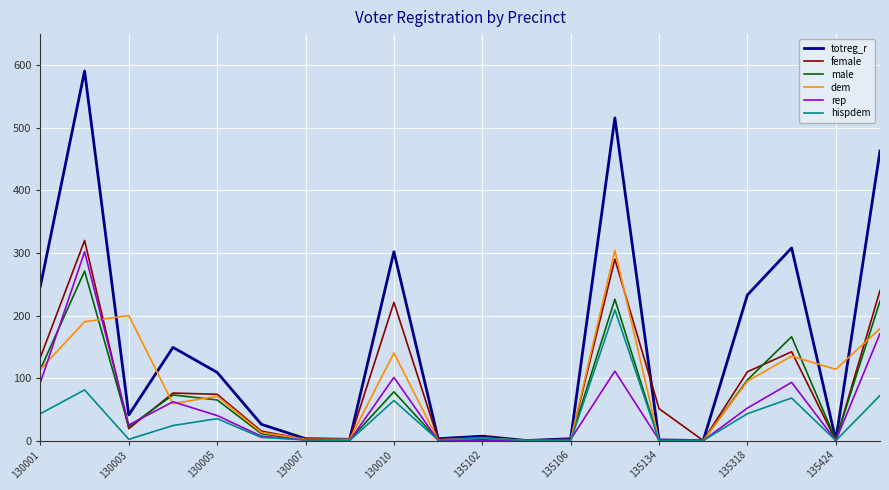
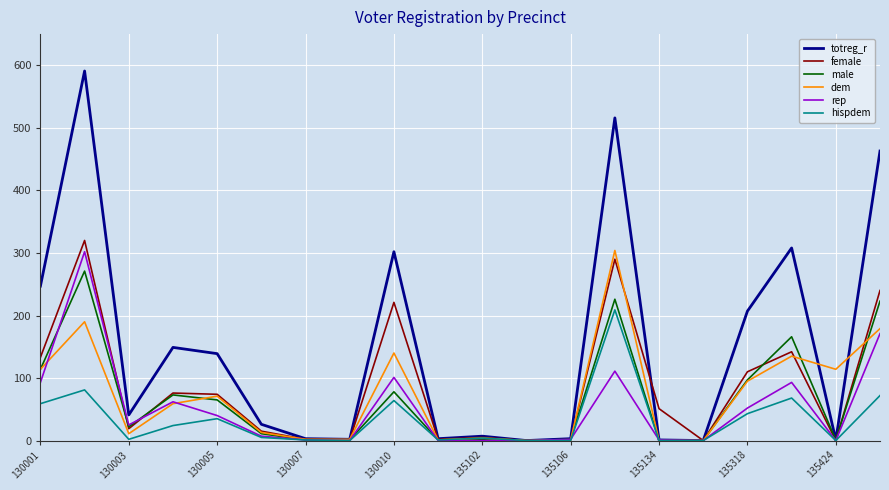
  {
    "totreg_r": {
      "130001": 250,
      "130003": 40,
-     "130005": 110,
+     "130005": 140,
      "130010": 300,
-     "135318": 230
+     "135318": 210
    },
    "female": {
      "130001": 130,
      "130010": 220,
      "135134": 50,
      "135318": 110
    },
    "male": {
      "130005": 70,
      "130010": 80
    },
    "dem": {
-     "130003": 200,
+     "130003": 10,
      "130010": 140,
      "135424": 110
    },
    "rep": {
      "130001": 90,
      "130005": 40,
      "130010": 100,
      "135318": 50
    },
    "hispdem": {
-     "130001": 40,
+     "130001": 60,
      "130003": 0,
      "130005": 40,
      "130010": 60,
      "135318": 40
    }
  }
